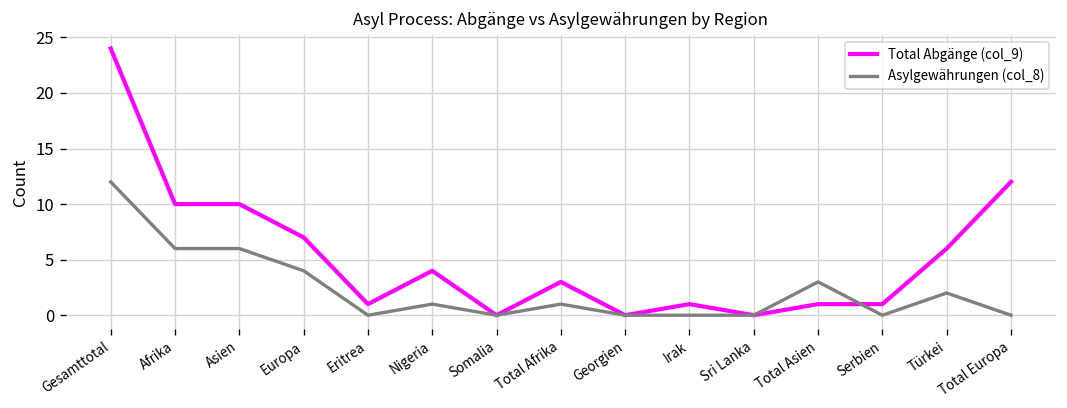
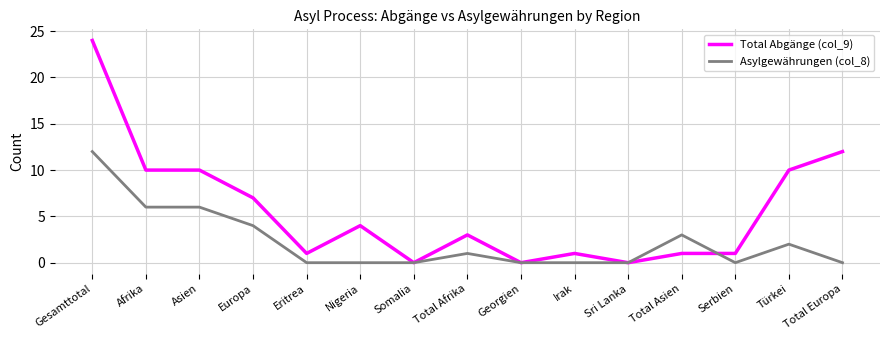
  {
    "Total Abgänge (col_9)": {
      "Gesamttotal": 24,
      "Afrika": 10,
      "Asien": 10,
      "Europa": 7,
      "Eritrea": 1,
      "Nigeria": 4,
      "Total Afrika": 3,
      "Irak": 1,
      "Total Asien": 1,
      "Serbien": 1,
-     "Türkei": 6,
+     "Türkei": 10,
      "Total Europa": 12
    },
    "Asylgewährungen (col_8)": {
      "Gesamttotal": 12,
      "Afrika": 6,
      "Asien": 6,
      "Europa": 4,
      "Eritrea": 0,
-     "Nigeria": 1,
+     "Nigeria": 0,
      "Total Afrika": 1,
      "Irak": 0,
      "Total Asien": 3,
      "Serbien": 0,
      "Türkei": 2,
      "Total Europa": 0
    }
  }
